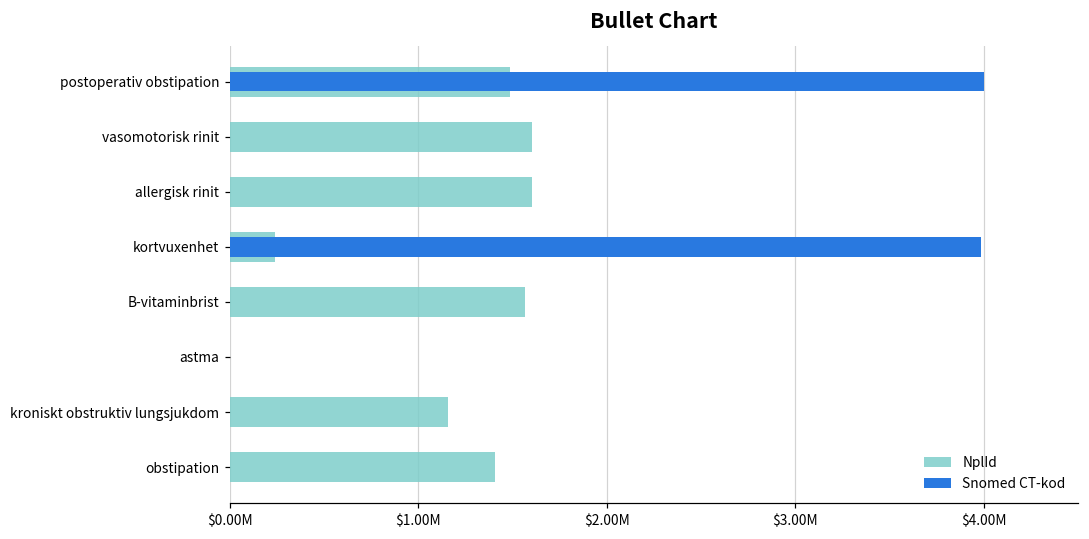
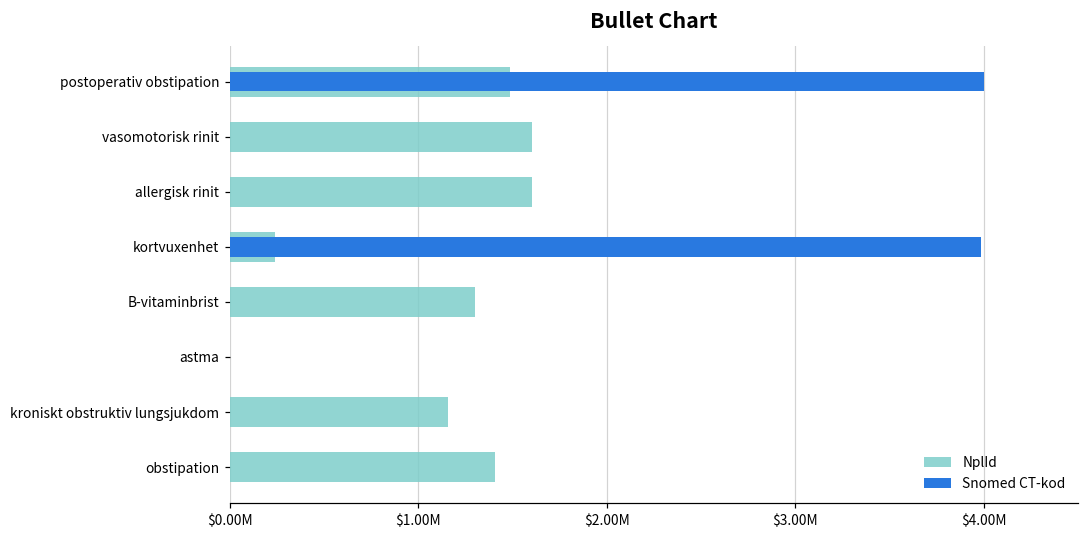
  {
    "NplId": {
      "vasomotorisk rinit": "$1600000",
      "allergisk rinit": "$1600000",
-     "B-vitaminbrist": "$1570000",
+     "B-vitaminbrist": "$1300000",
      "kroniskt obstruktiv lungsjukdom": "$1160000",
      "obstipation": "$1410000"
    },
    "Snomed CT-kod": {
      "postoperativ obstipation": "$4000000",
      "kortvuxenhet": "$3990000"
    }
  }
